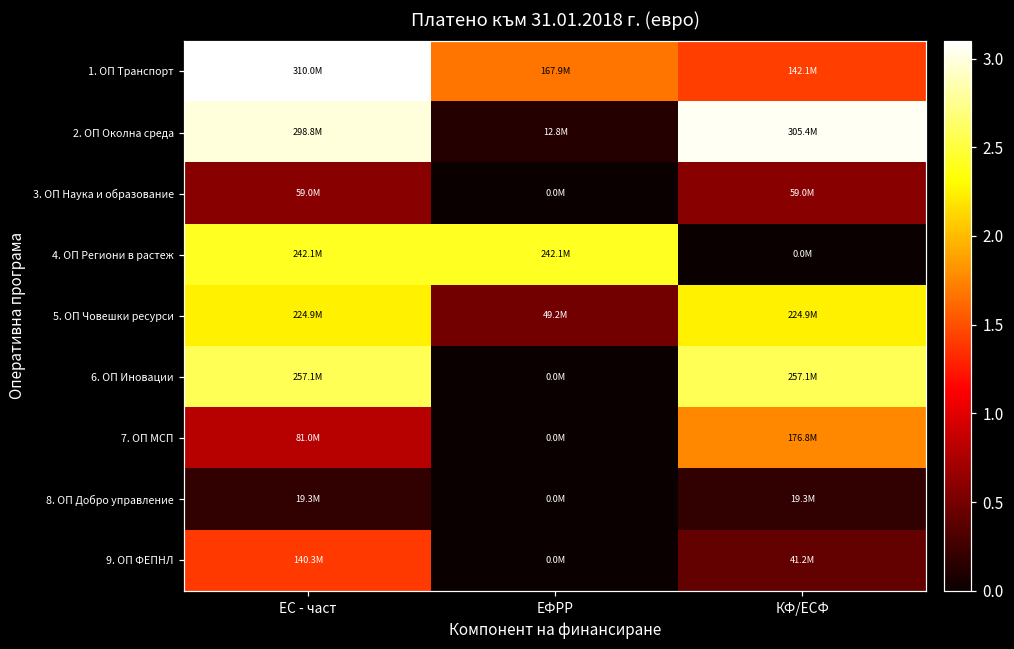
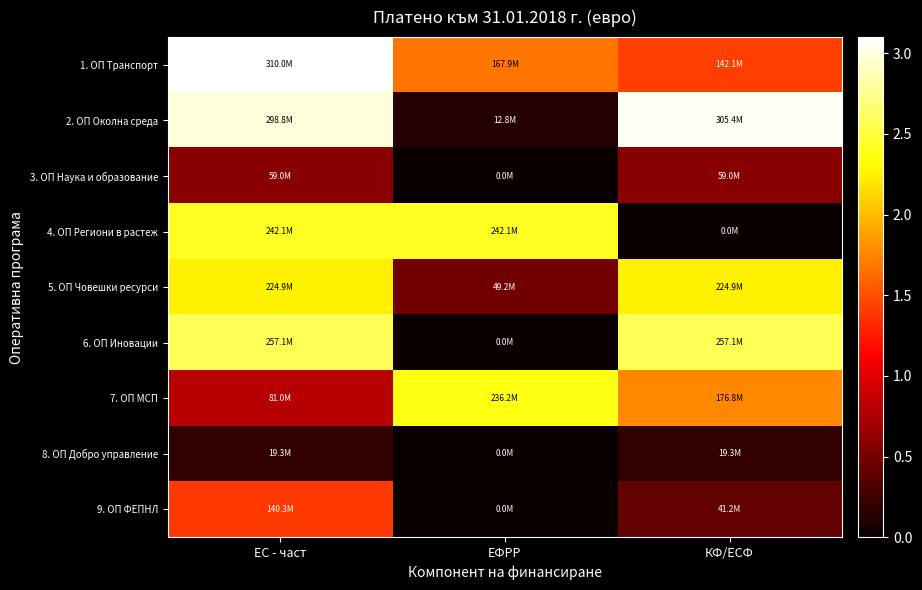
  {
    "1. ОП Транспорт": {
      "ЕС - част": "310.0M",
      "ЕФРР": "167.9M",
      "КФ/ЕСФ": "142.1M"
    },
    "2. ОП Околна среда": {
      "ЕС - част": "298.8M",
      "ЕФРР": "12.8M",
      "КФ/ЕСФ": "305.4M"
    },
    "3. ОП Наука и образование": {
      "ЕС - част": "59.0M",
      "ЕФРР": "0.0M",
      "КФ/ЕСФ": "59.0M"
    },
    "4. ОП Региони в растеж": {
      "ЕС - част": "242.1M",
      "ЕФРР": "242.1M",
      "КФ/ЕСФ": "0.0M"
    },
    "5. ОП Човешки ресурси": {
      "ЕС - част": "224.9M",
      "ЕФРР": "49.2M",
      "КФ/ЕСФ": "224.9M"
    },
    "6. ОП Иновации": {
      "ЕС - част": "257.1M",
      "ЕФРР": "0.0M",
      "КФ/ЕСФ": "257.1M"
    },
    "7. ОП МСП": {
      "ЕС - част": "81.0M",
-     "ЕФРР": "0.0M",
+     "ЕФРР": "236.2M",
      "КФ/ЕСФ": "176.8M"
    },
    "8. ОП Добро управление": {
      "ЕС - част": "19.3M",
      "ЕФРР": "0.0M",
      "КФ/ЕСФ": "19.3M"
    },
    "9. ОП ФЕПНЛ": {
      "ЕС - част": "140.3M",
      "ЕФРР": "0.0M",
      "КФ/ЕСФ": "41.2M"
    }
  }
